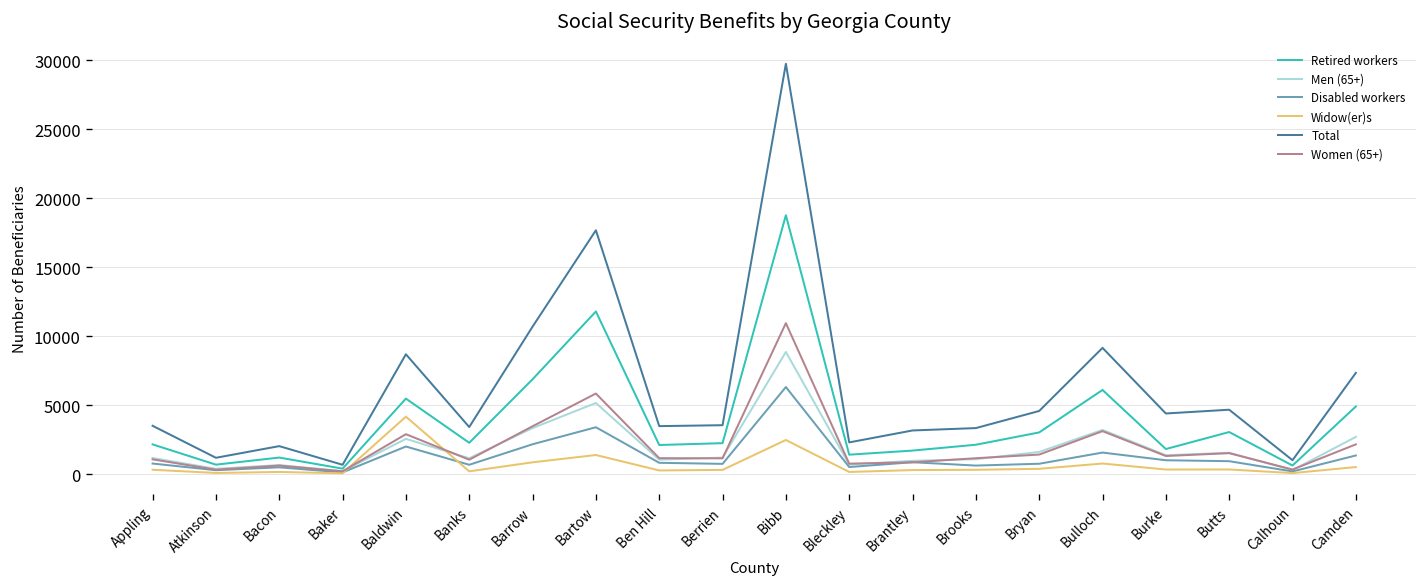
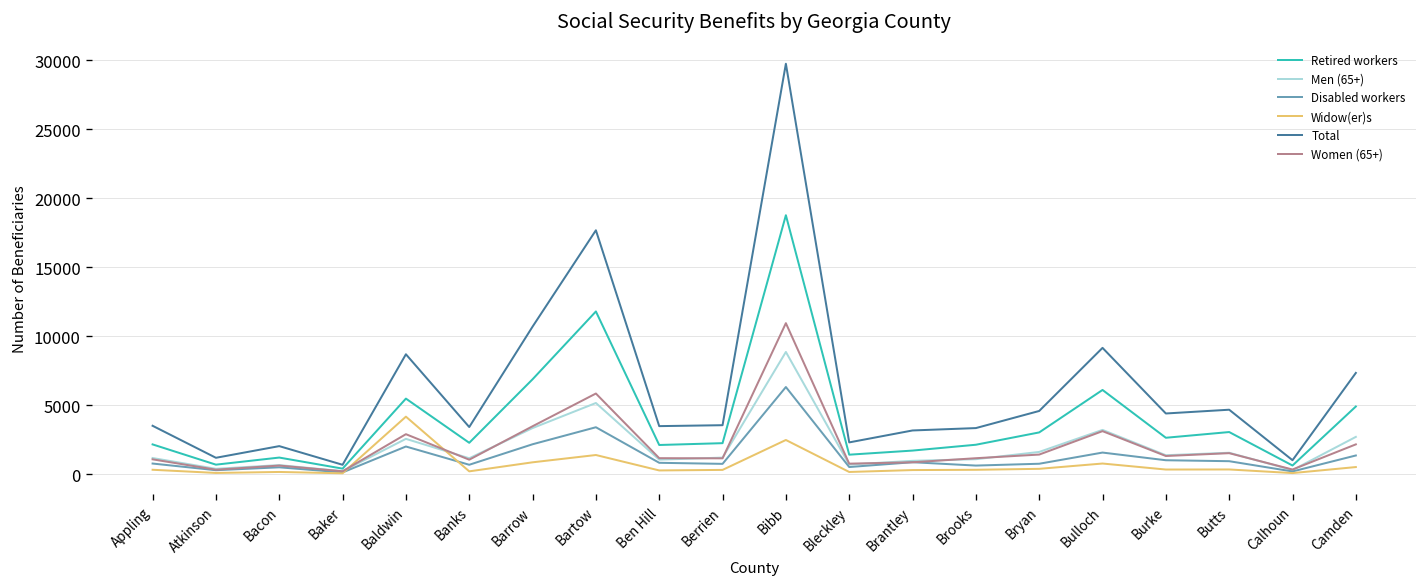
  {
    "Retired workers": {
      "Appling": 2200,
      "Atkinson": 700,
      "Bacon": 1200,
      "Baldwin": 5500,
      "Banks": 2300,
      "Barrow": 6900,
      "Bartow": 11800,
      "Ben Hill": 2100,
      "Berrien": 2300,
      "Bibb": 18800,
      "Bleckley": 1400,
      "Brantley": 1700,
      "Brooks": 2100,
      "Bryan": 3000,
      "Bulloch": 6100,
-     "Burke": 1800,
+     "Burke": 2700,
      "Butts": 3100,
      "Calhoun": 600,
      "Camden": 4900
    },
    "Men (65+)": {
      "Baldwin": 2600,
      "Bartow": 5200,
      "Bibb": 8900,
      "Camden": 2700
    },
    "Widow(er)s": {
      "Appling": 300,
      "Bacon": 200,
      "Baldwin": 4200,
      "Banks": 200,
      "Barrow": 900,
      "Bartow": 1400,
      "Ben Hill": 300,
      "Berrien": 300,
      "Bibb": 2500,
      "Bleckley": 200,
      "Brantley": 300,
      "Brooks": 300,
      "Bryan": 400,
      "Bulloch": 800,
      "Burke": 400,
      "Butts": 400,
      "Camden": 500
    },
    "Women (65+)": {
      "Baldwin": 2900,
      "Bartow": 5900,
      "Bibb": 11000,
      "Camden": 2200
    }
  }
